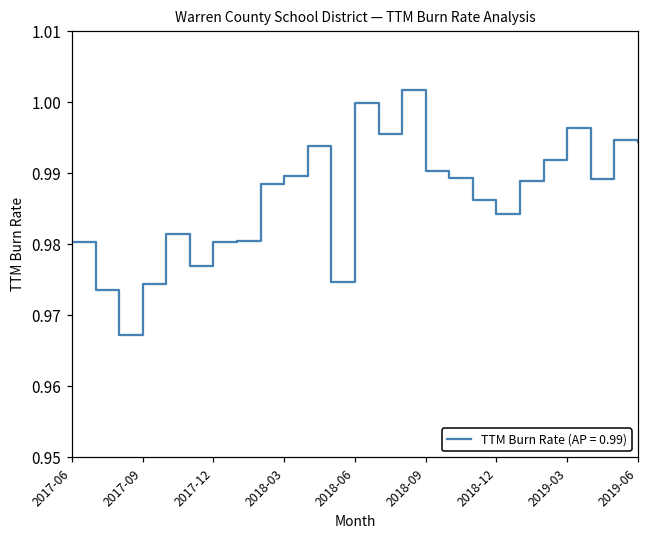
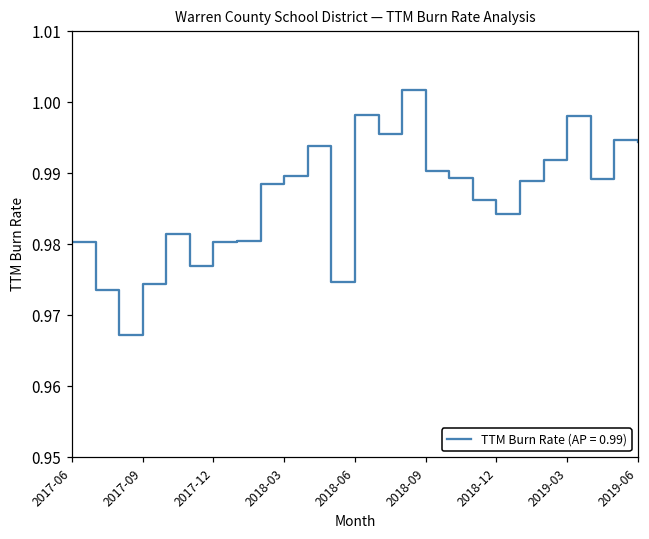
  {
    "2017-06": 0.980,
    "2017-09": 0.974,
    "2017-12": 0.980,
    "2018-03": 0.990,
-   "2018-06": 1.000,
+   "2018-06": 0.998,
    "2018-09": 0.990,
    "2018-12": 0.984,
-   "2019-03": 0.996,
+   "2019-03": 0.998,
    "2019-06": 0.994
  }
